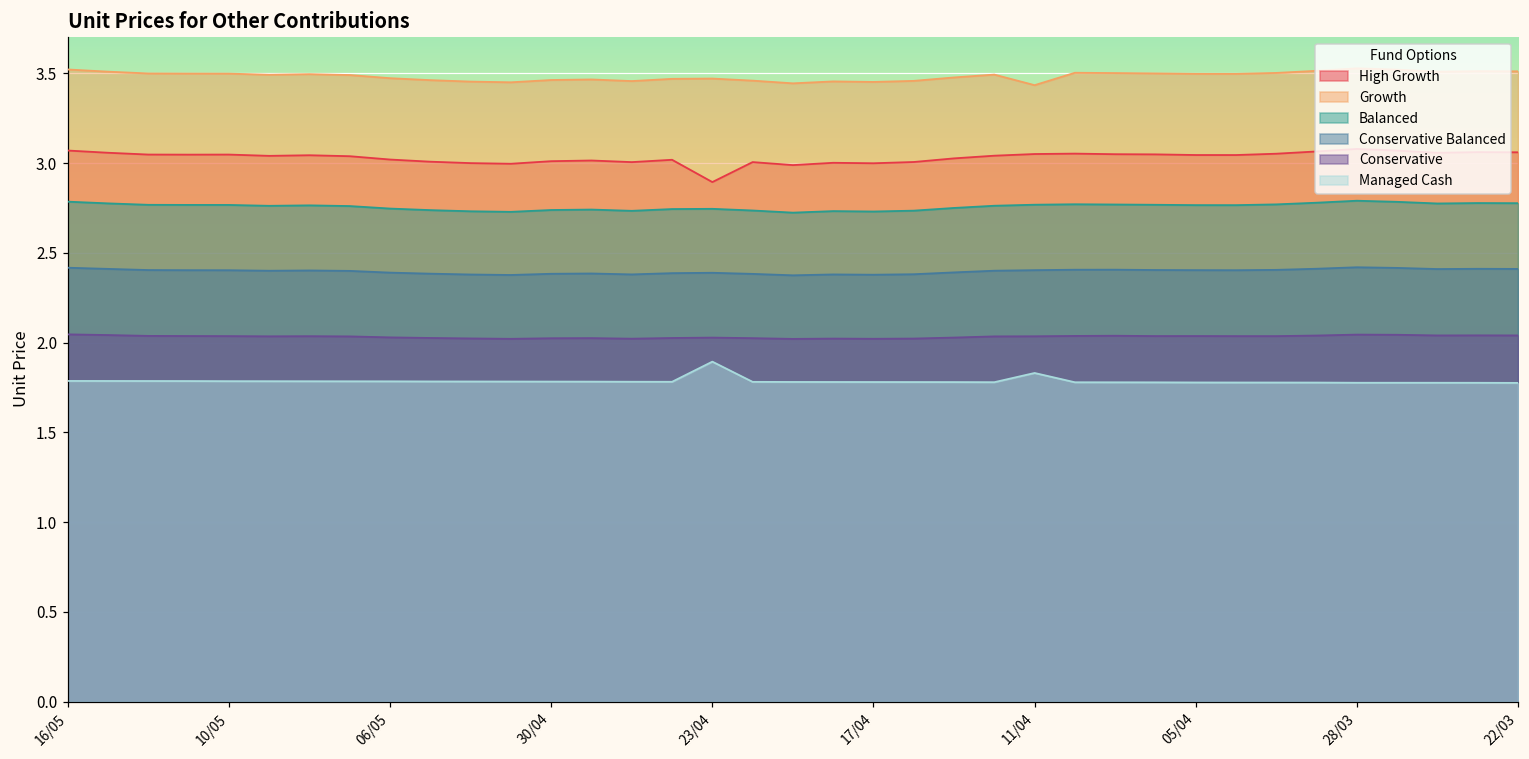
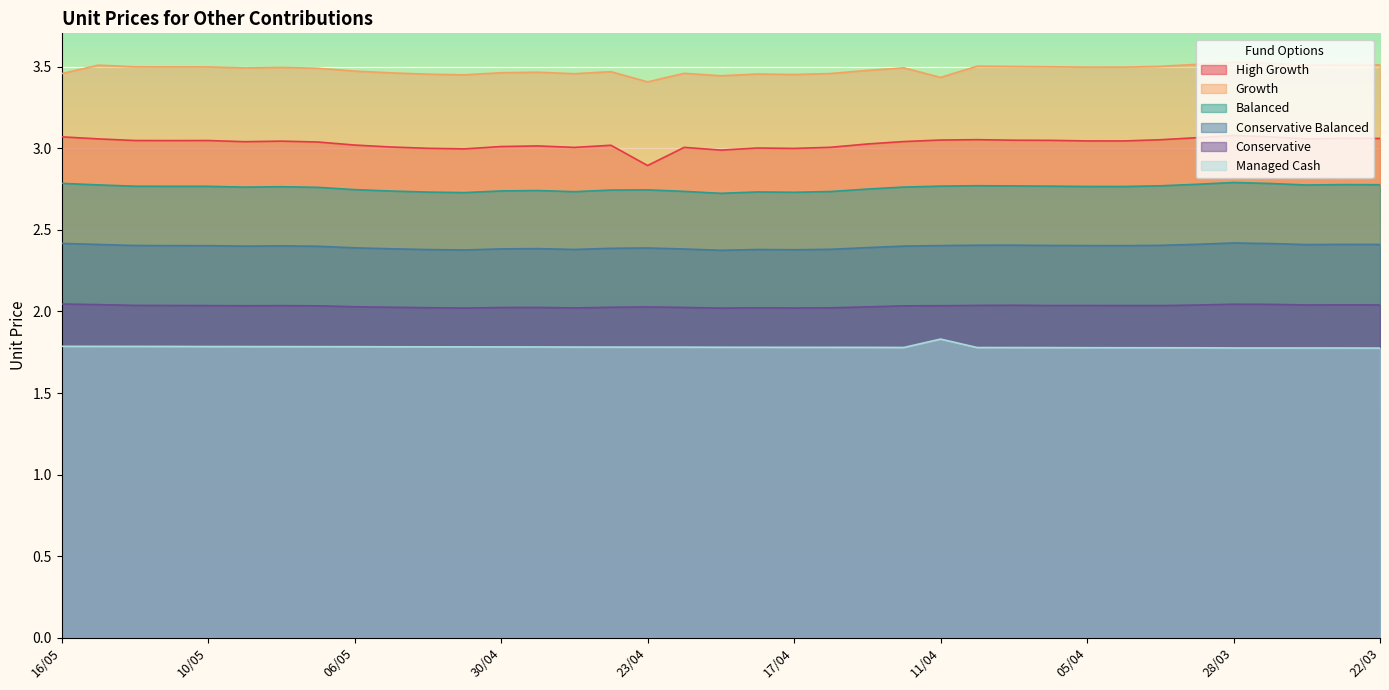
  {
    "High Growth": {
      "16/05": 3.07,
      "10/05": 3.05,
      "06/05": 3.02,
      "30/04": 3.01,
      "23/04": 2.89,
      "17/04": 3.00,
      "11/04": 3.05,
      "05/04": 3.04,
      "22/03": 3.06
    },
    "Growth": {
-     "16/05": 3.52,
+     "16/05": 3.46,
      "10/05": 3.50,
      "06/05": 3.47,
      "30/04": 3.46,
-     "23/04": 3.47,
+     "23/04": 3.41,
      "17/04": 3.45,
      "11/04": 3.43,
      "05/04": 3.50,
      "22/03": 3.51
    },
    "Managed Cash": {
      "16/05": 1.79,
      "10/05": 1.78,
      "06/05": 1.78,
      "30/04": 1.78,
-     "23/04": 1.89,
+     "23/04": 1.78,
      "17/04": 1.78,
      "11/04": 1.83,
      "05/04": 1.78,
      "28/03": 1.78,
      "22/03": 1.78
    }
  }
